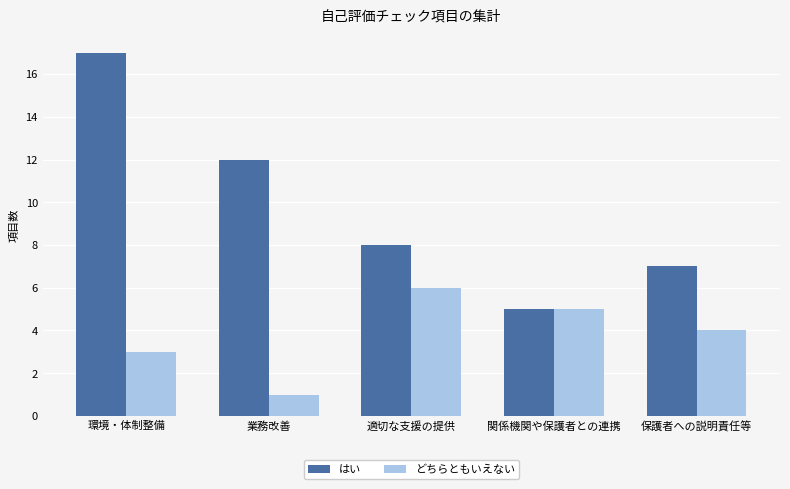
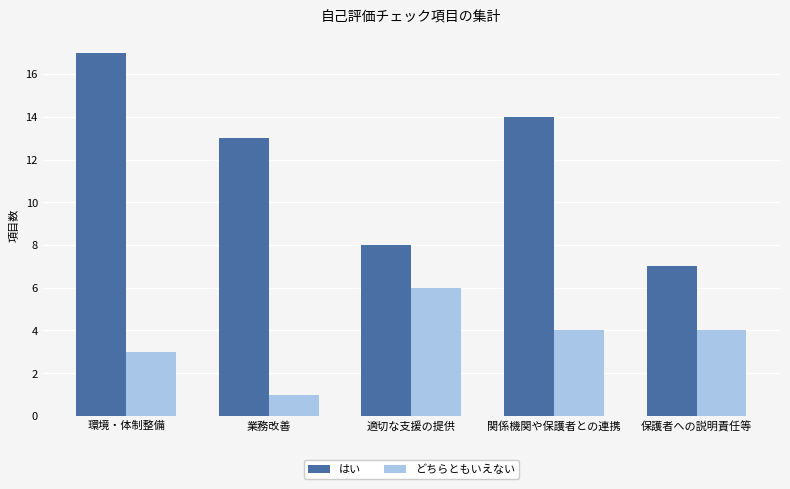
  {
    "はい": {
      "環境・体制整備": 17,
-     "業務改善": 12,
+     "業務改善": 13,
      "適切な支援の提供": 8,
-     "関係機関や保護者との連携": 5,
+     "関係機関や保護者との連携": 14,
      "保護者への説明責任等": 7
    },
    "どちらともいえない": {
      "環境・体制整備": 3,
      "業務改善": 1,
      "適切な支援の提供": 6,
-     "関係機関や保護者との連携": 5,
+     "関係機関や保護者との連携": 4,
      "保護者への説明責任等": 4
    }
  }
